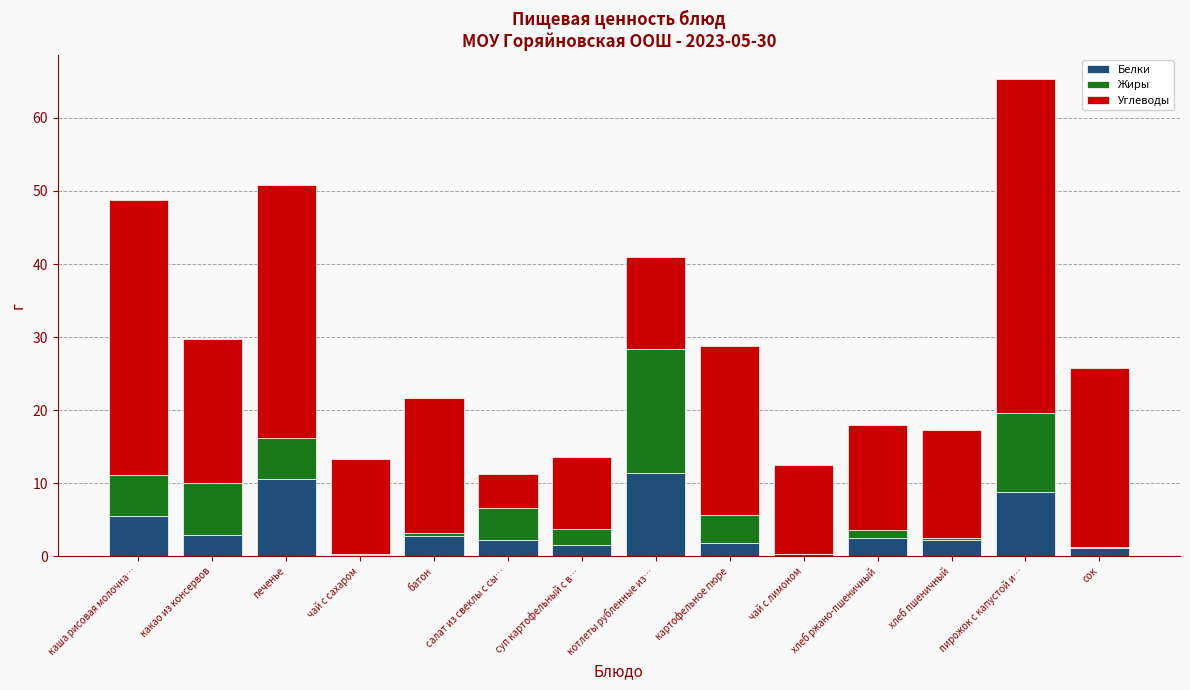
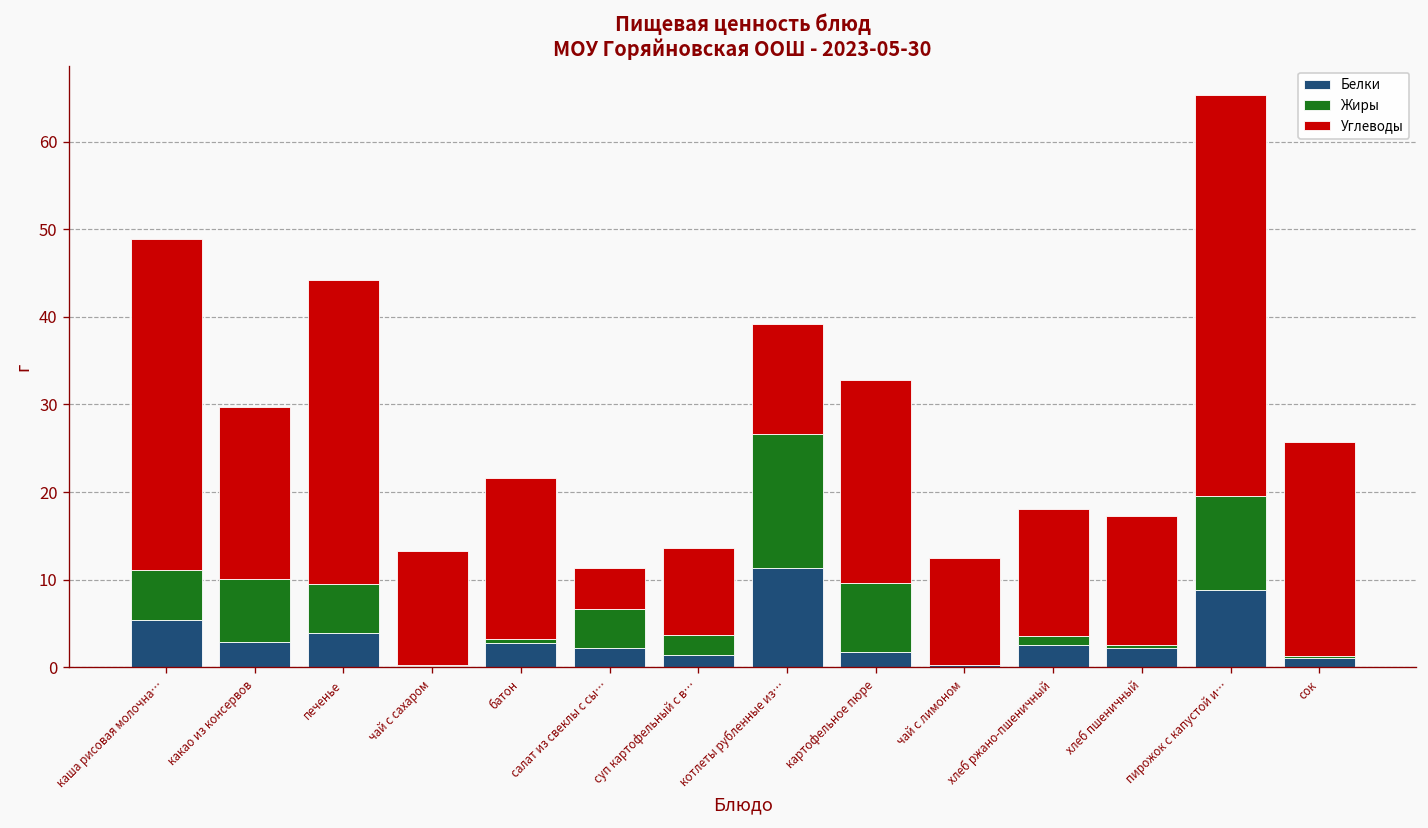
  {
    "Белки": {
      "каша рисовая молочна…": 5,
      "какао из консервов": 3,
-     "печенье": 11,
+     "печенье": 4,
      "батон": 3,
      "салат из свеклы с сы…": 2,
      "суп картофельный с в…": 1,
      "котлеты рубленные из…": 11,
      "картофельное пюре": 2,
      "хлеб ржано-пшеничный": 3,
      "хлеб пшеничный": 2,
      "пирожок с капустой и…": 9,
      "сок": 1
    },
    "Жиры": {
      "каша рисовая молочна…": 6,
      "какао из консервов": 7,
      "печенье": 6,
      "батон": 0,
      "салат из свеклы с сы…": 4,
      "суп картофельный с в…": 2,
-     "котлеты рубленные из…": 17,
-     "картофельное пюре": 4,
+     "котлеты рубленные из…": 15,
+     "картофельное пюре": 8,
      "хлеб ржано-пшеничный": 1,
      "пирожок с капустой и…": 11
    },
    "Углеводы": {
      "каша рисовая молочна…": 38,
      "какао из консервов": 20,
      "печенье": 35,
      "чай с сахаром": 13,
      "батон": 18,
      "салат из свеклы с сы…": 5,
      "суп картофельный с в…": 10,
      "котлеты рубленные из…": 13,
      "картофельное пюре": 23,
      "чай с лимоном": 12,
      "хлеб ржано-пшеничный": 14,
      "хлеб пшеничный": 15,
      "пирожок с капустой и…": 46,
      "сок": 24
    }
  }
